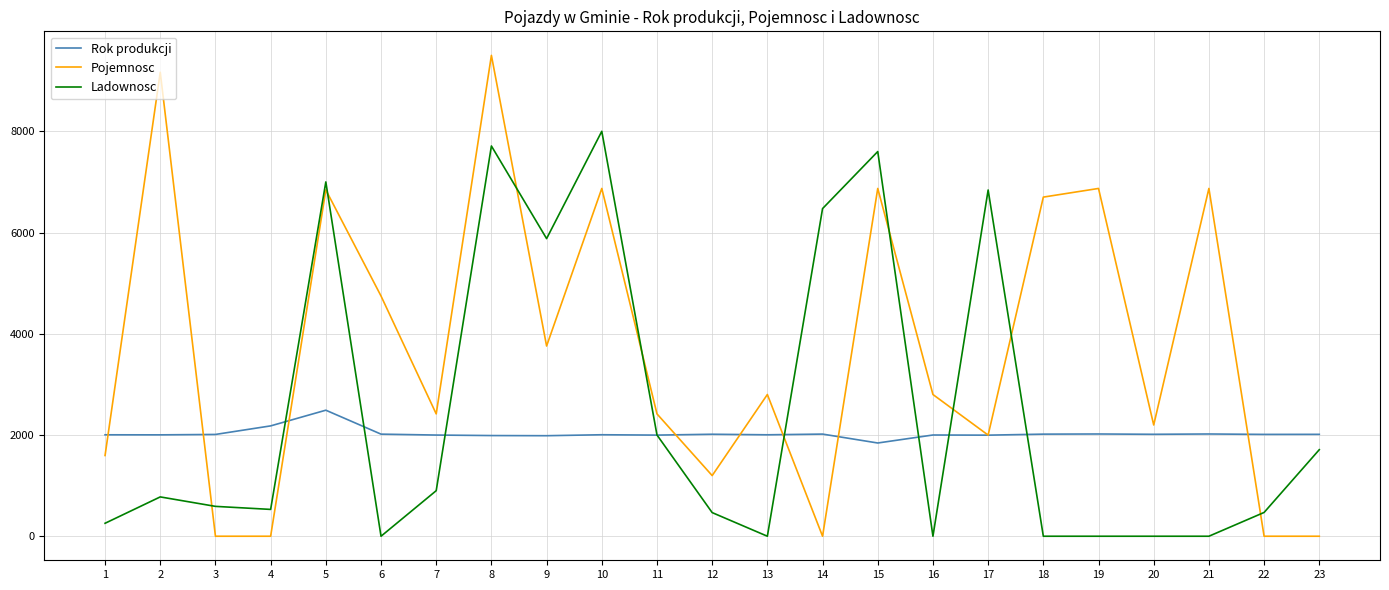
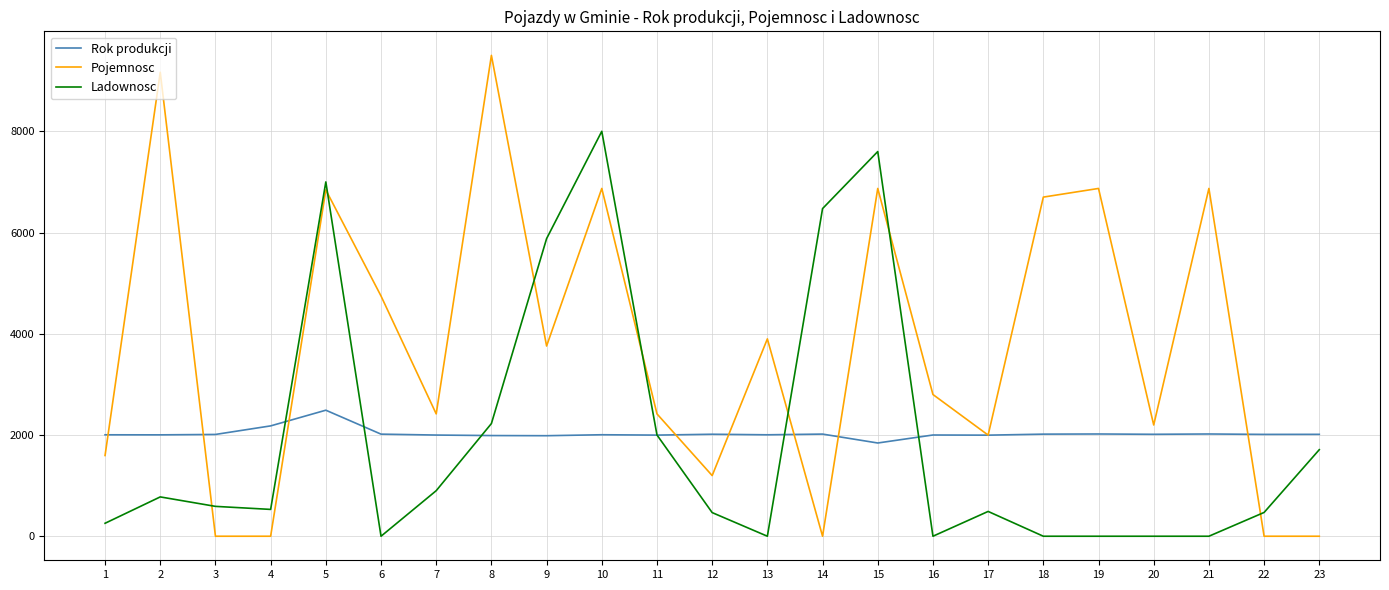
  {
    "Rok produkcji": {
      "1": 2000,
      "2": 2000,
      "3": 2000,
      "4": 2200,
      "5": 2500,
      "6": 2000,
      "7": 2000,
      "8": 2000,
      "9": 2000,
      "10": 2000,
      "12": 2000,
      "13": 2000,
      "14": 2000,
      "15": 1800,
      "16": 2000,
      "18": 2000,
      "19": 2000,
      "20": 2000,
      "21": 2000,
      "22": 2000,
      "23": 2000
    },
    "Pojemnosc": {
      "1": 1600,
      "3": 0,
      "4": 0,
      "5": 6800,
      "6": 4700,
      "7": 2400,
      "8": 9500,
      "9": 3800,
      "10": 6900,
      "11": 2400,
      "12": 1200,
-     "13": 2800,
+     "13": 3900,
      "14": 0,
      "15": 6900,
      "16": 2800,
      "18": 6700,
      "19": 6900,
      "20": 2200,
      "21": 6900,
      "22": 0,
      "23": 0
    },
    "Ladownosc": {
      "1": 300,
      "2": 800,
      "3": 600,
      "4": 500,
      "5": 7000,
      "6": 0,
      "7": 900,
-     "8": 7700,
+     "8": 2200,
      "9": 5900,
      "10": 8000,
      "12": 500,
      "13": 0,
      "14": 6500,
      "15": 7600,
      "16": 0,
-     "17": 6800,
+     "17": 500,
      "18": 0,
      "19": 0,
      "20": 0,
      "21": 0,
      "22": 500,
      "23": 1700
    }
  }
